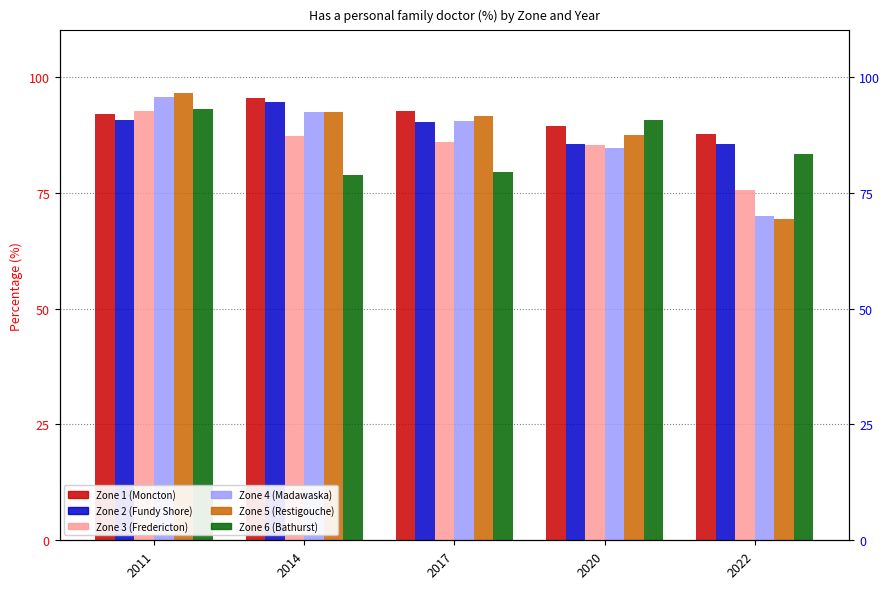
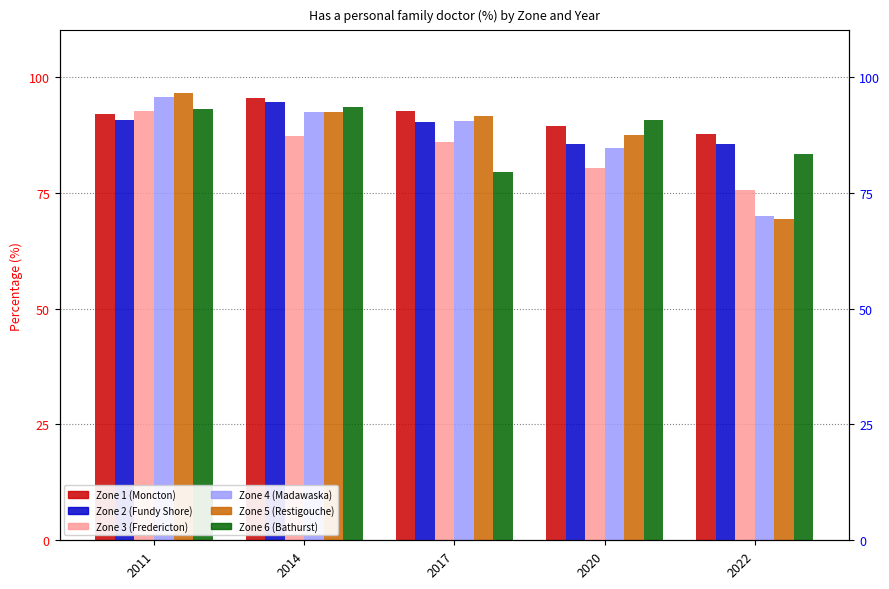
  {
    "Zone 1 (Moncton)": {
      "2011": 92,
      "2014": 95,
      "2017": 93,
      "2020": 89,
      "2022": 88
    },
    "Zone 2 (Fundy Shore)": {
      "2011": 91,
      "2014": 94,
      "2017": 90,
      "2020": 85,
      "2022": 85
    },
    "Zone 3 (Fredericton)": {
      "2011": 93,
      "2014": 87,
      "2017": 86,
-     "2020": 85,
+     "2020": 80,
      "2022": 75
    },
    "Zone 4 (Madawaska)": {
      "2011": 96,
      "2014": 92,
      "2017": 90,
      "2020": 85,
      "2022": 70
    },
    "Zone 5 (Restigouche)": {
      "2011": 96,
      "2014": 92,
      "2017": 92,
      "2020": 87,
      "2022": 69
    },
    "Zone 6 (Bathurst)": {
      "2011": 93,
-     "2014": 79,
+     "2014": 94,
      "2017": 79,
      "2020": 91,
      "2022": 83
    }
  }
